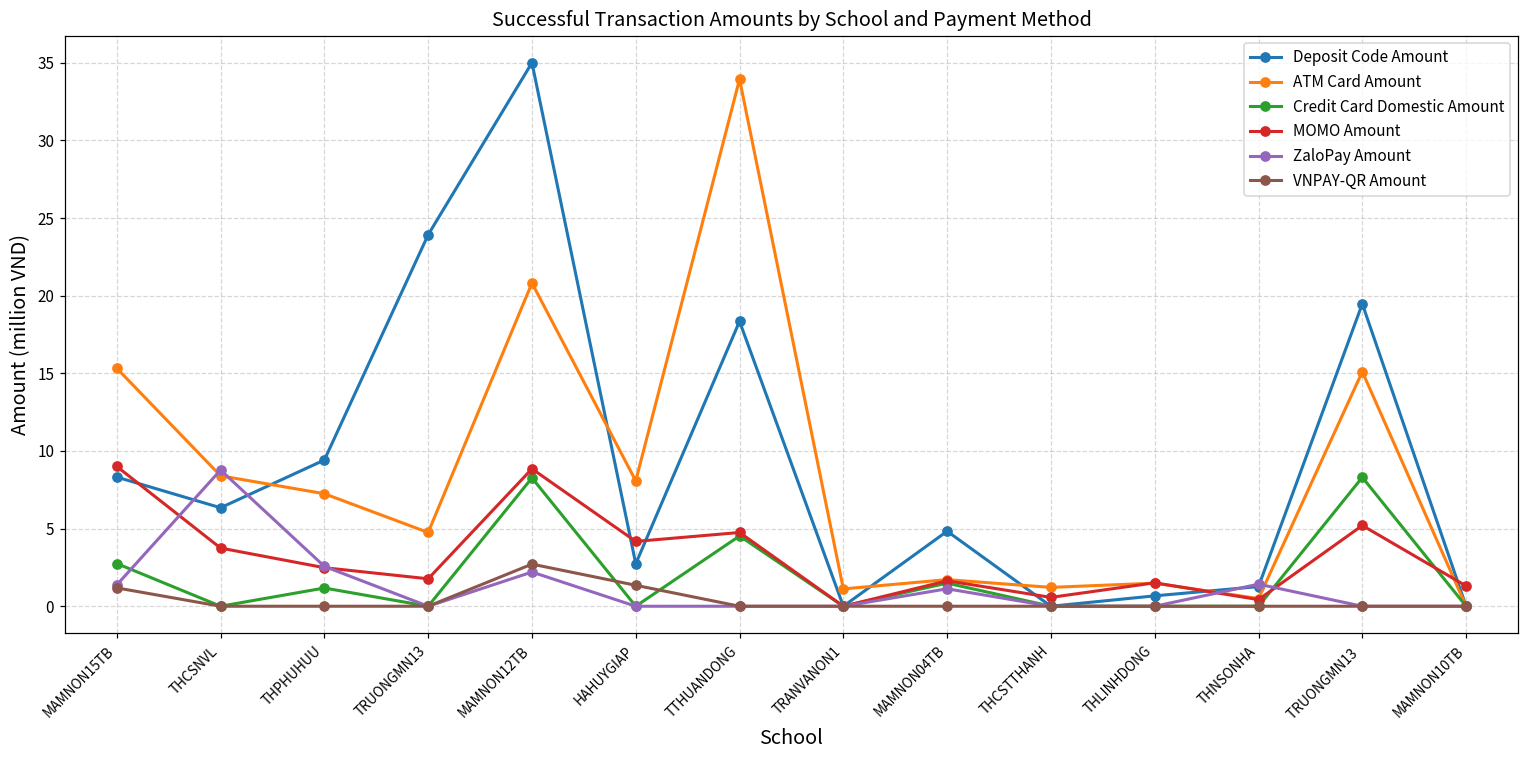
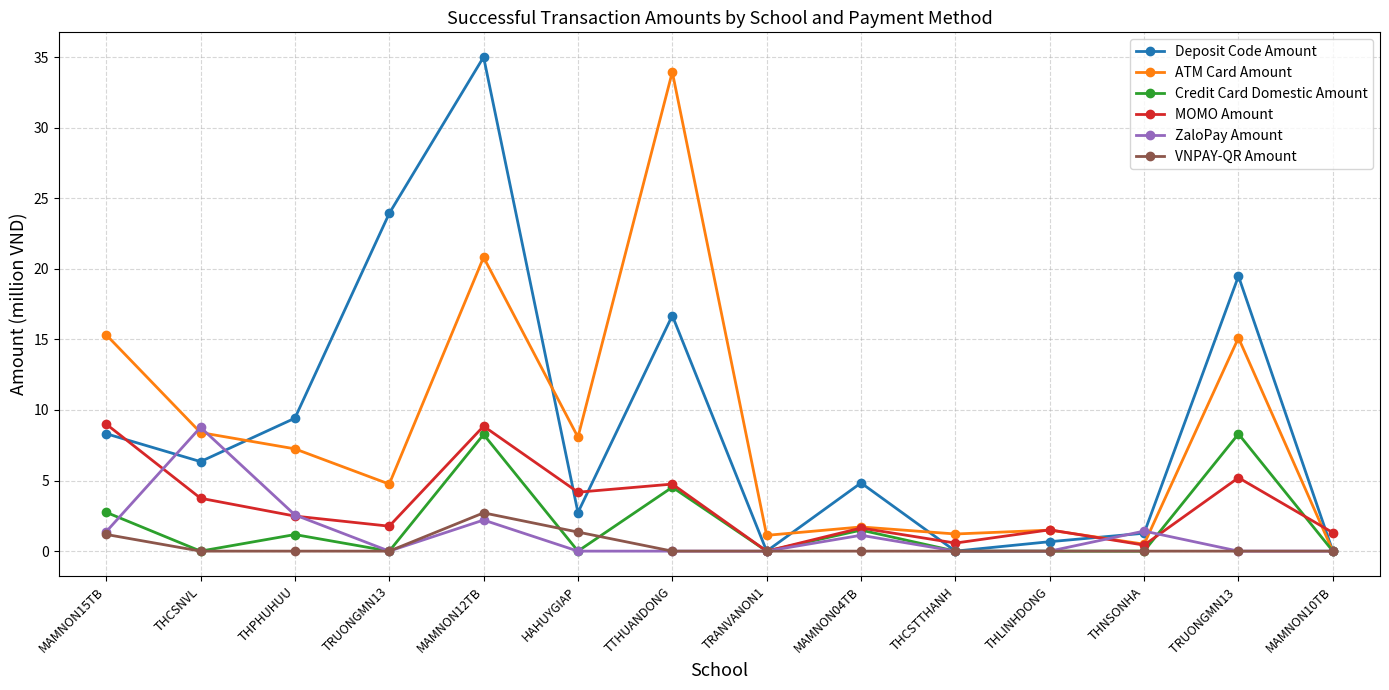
  {
    "Deposit Code Amount": {
      "MAMNON15TB": 8.3,
      "THCSNVL": 6.3,
      "THPHUHUU": 9.4,
      "MAMNON12TB": 35.0,
      "HAHUYGIAP": 2.7,
-     "TTHUANDONG": 18.4,
+     "TTHUANDONG": 16.7,
      "MAMNON04TB": 4.8,
      "THLINHDONG": 0.7
    },
    "ATM Card Amount": {
      "MAMNON15TB": 15.3,
      "THCSNVL": 8.4,
      "THPHUHUU": 7.2,
      "MAMNON12TB": 20.8,
      "HAHUYGIAP": 8.1,
      "TTHUANDONG": 33.9,
      "TRANVANON1": 1.1,
      "THCSTTHANH": 1.2
    },
    "Credit Card Domestic Amount": {
      "MAMNON15TB": 2.8,
      "THPHUHUU": 1.2,
      "MAMNON12TB": 8.3,
      "TTHUANDONG": 4.5
    },
    "MOMO Amount": {
      "MAMNON15TB": 9.0,
      "THCSNVL": 3.7,
      "MAMNON12TB": 8.9,
      "HAHUYGIAP": 4.2,
      "TTHUANDONG": 4.7,
      "THCSTTHANH": 0.6,
      "MAMNON10TB": 1.3
    },
    "ZaloPay Amount": {
      "MAMNON15TB": 1.4,
      "THCSNVL": 8.8,
      "MAMNON12TB": 2.2,
      "MAMNON04TB": 1.1
    },
    "VNPAY-QR Amount": {
      "MAMNON15TB": 1.2,
      "THPHUHUU": 0.0,
      "MAMNON12TB": 2.7,
      "HAHUYGIAP": 1.3,
      "MAMNON04TB": 0.0
    }
  }
